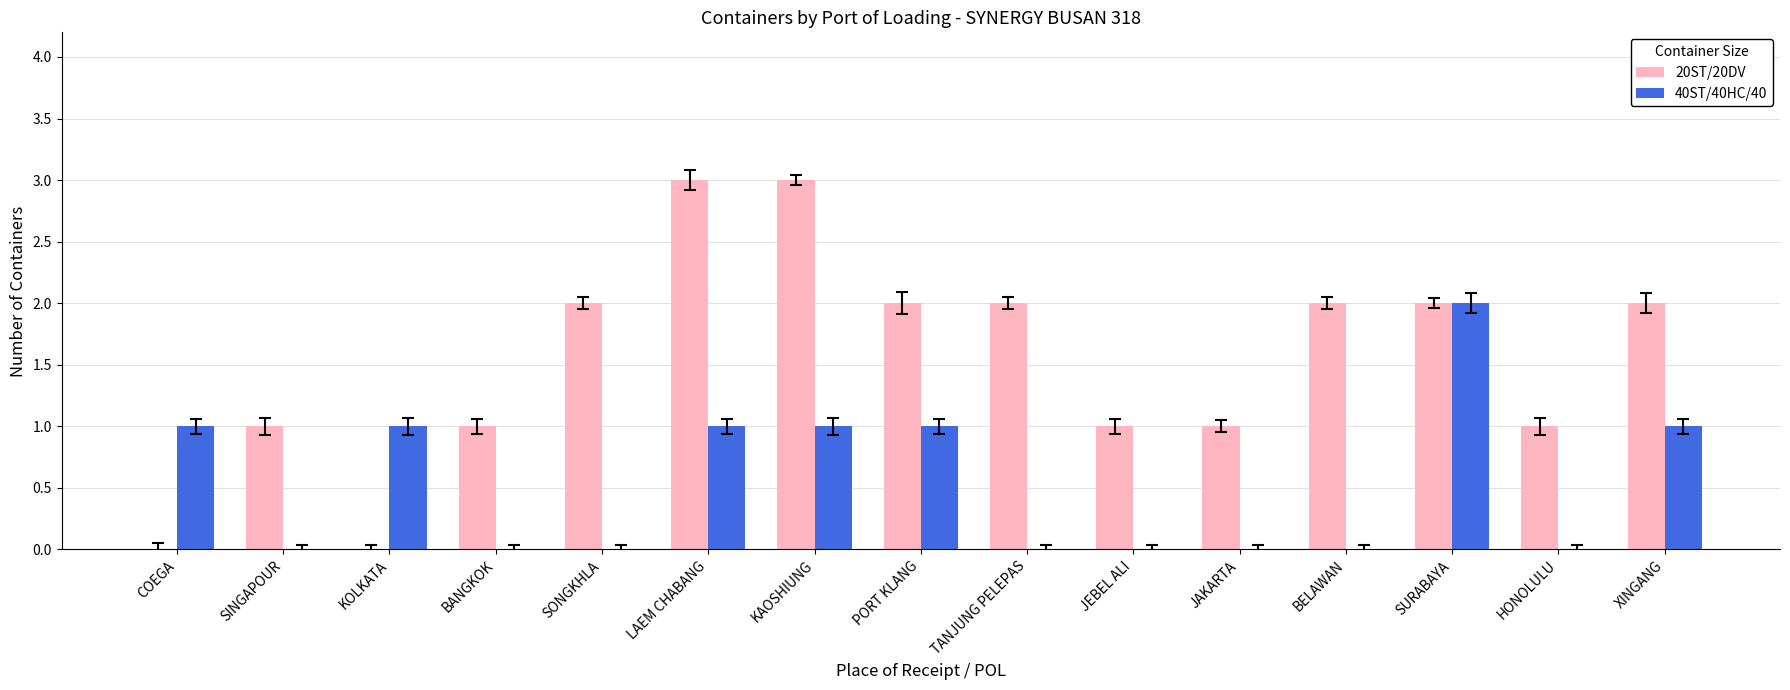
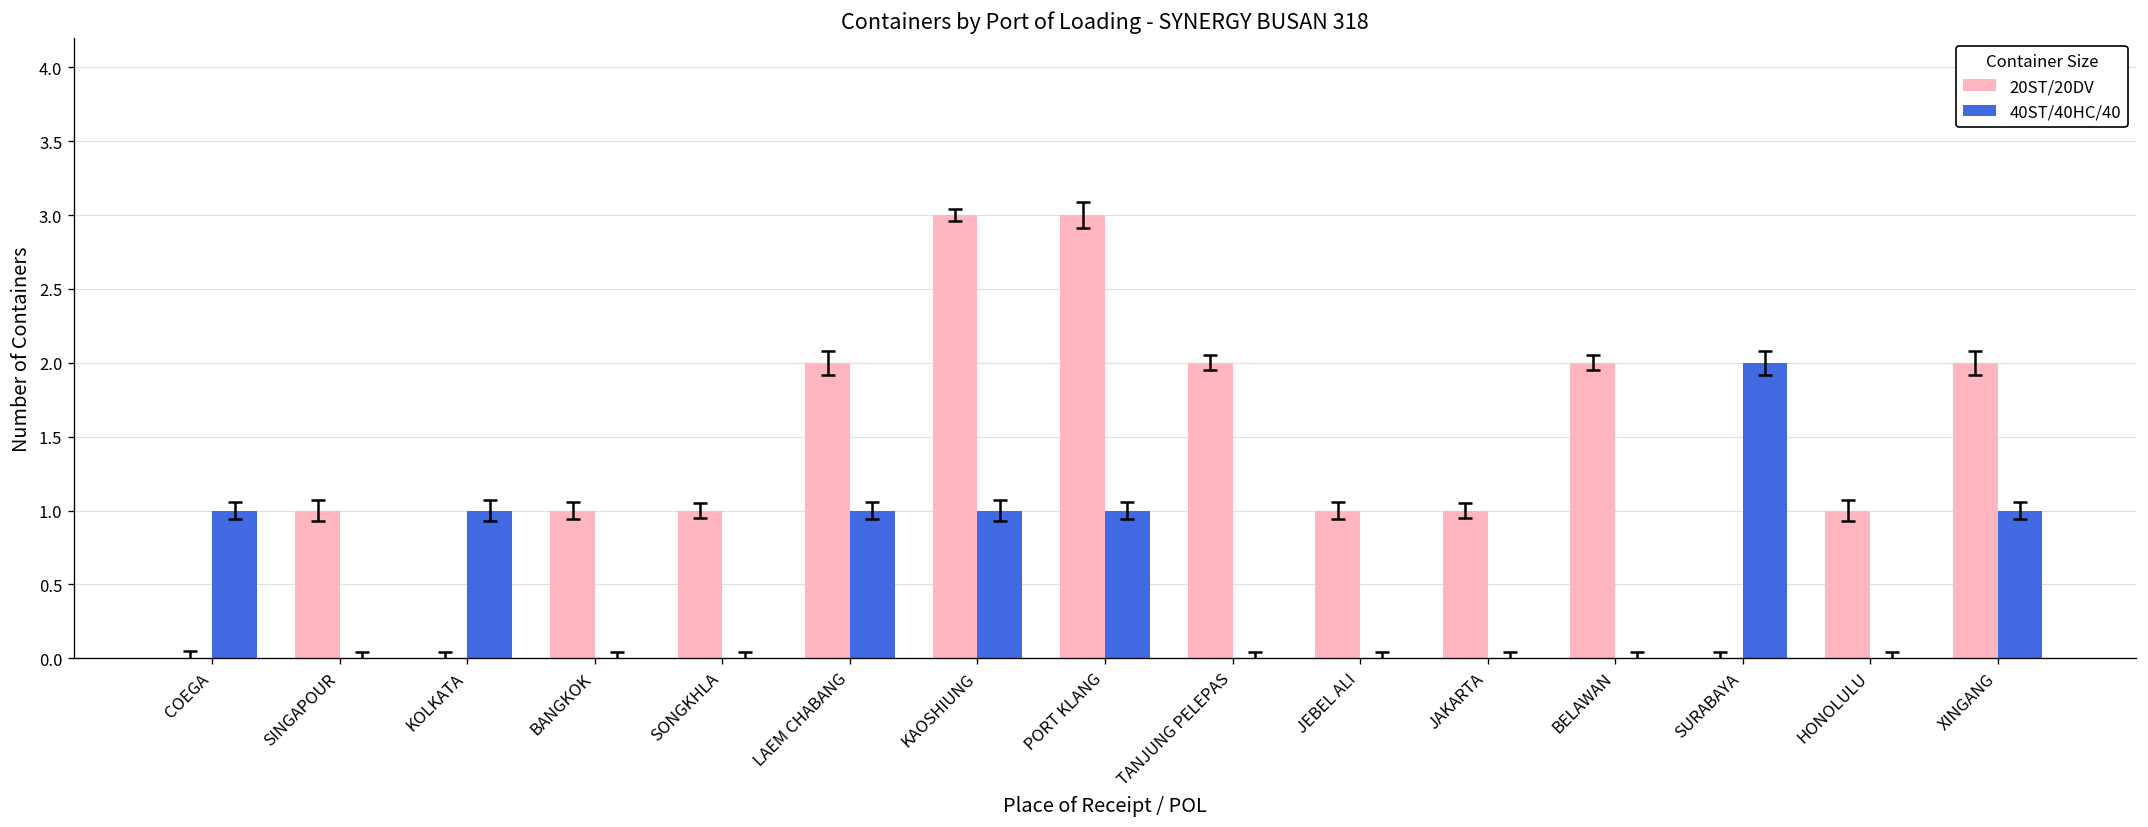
  {
    "20ST/20DV": {
      "COEGA": 0,
      "SINGAPOUR": 1,
      "KOLKATA": 0,
      "BANGKOK": 1,
-     "SONGKHLA": 2,
-     "LAEM CHABANG": 3,
+     "SONGKHLA": 1,
+     "LAEM CHABANG": 2,
      "KAOSHIUNG": 3,
-     "PORT KLANG": 2,
+     "PORT KLANG": 3,
      "TANJUNG PELEPAS": 2,
      "JEBEL ALI": 1,
      "JAKARTA": 1,
      "BELAWAN": 2,
-     "SURABAYA": 2,
+     "SURABAYA": 0,
      "HONOLULU": 1,
      "XINGANG": 2
    }
  }
